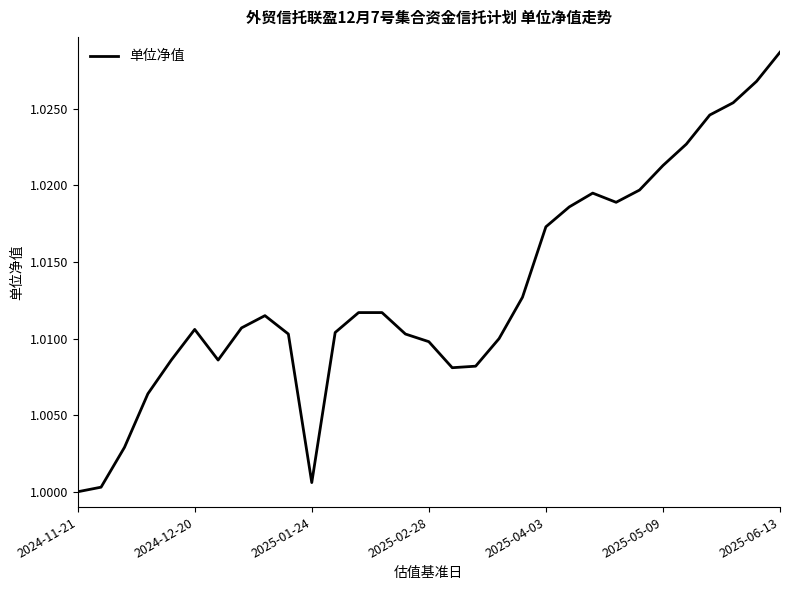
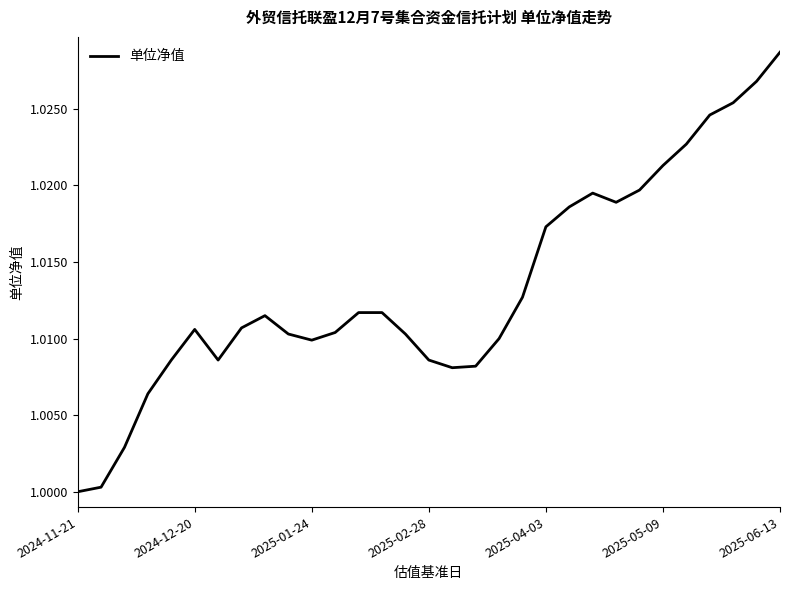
  {
    "2024-11-21": 1.0000,
    "2024-12-20": 1.0106,
-   "2025-01-24": 1.0006,
-   "2025-02-28": 1.0098,
+   "2025-01-24": 1.0099,
+   "2025-02-28": 1.0086,
    "2025-04-03": 1.0173,
    "2025-05-09": 1.0213,
    "2025-06-13": 1.0287
  }
